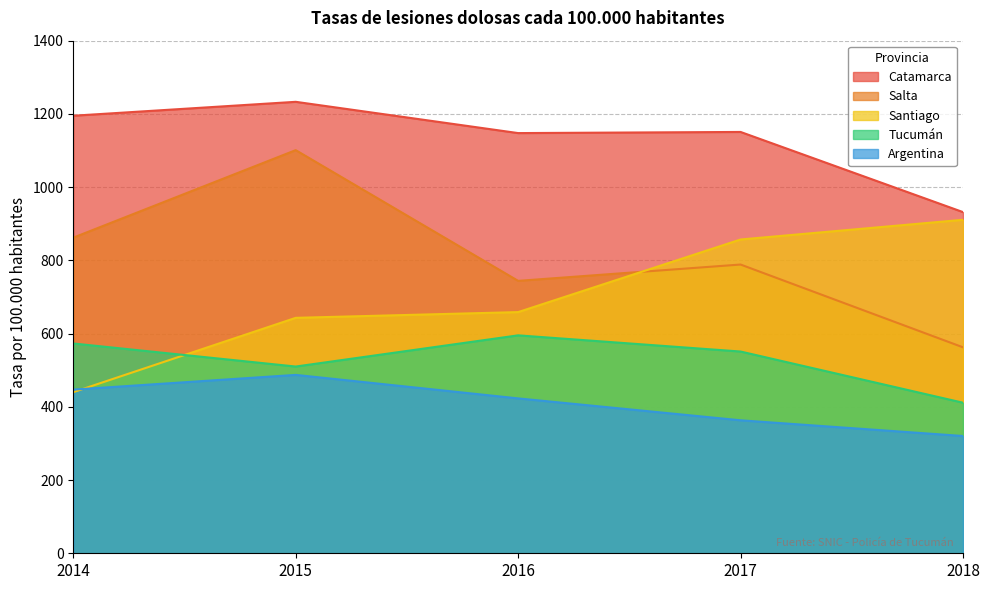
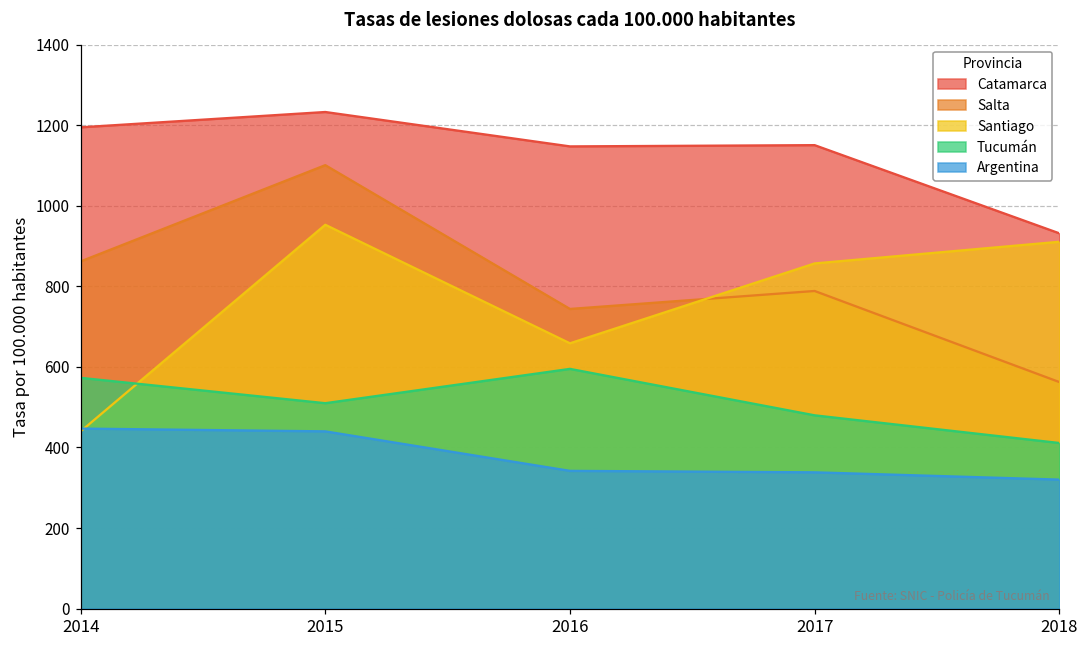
  {
    "Santiago": {
      "2014": 440,
-     "2015": 640,
+     "2015": 950,
      "2016": 660,
      "2017": 860,
      "2018": 910
    },
    "Tucumán": {
      "2014": 570,
      "2015": 510,
      "2016": 600,
-     "2017": 550,
+     "2017": 480,
      "2018": 410
    },
    "Argentina": {
      "2014": 450,
-     "2015": 490,
-     "2016": 420,
-     "2017": 360,
+     "2015": 440,
+     "2016": 340,
+     "2017": 340,
      "2018": 320
    }
  }
